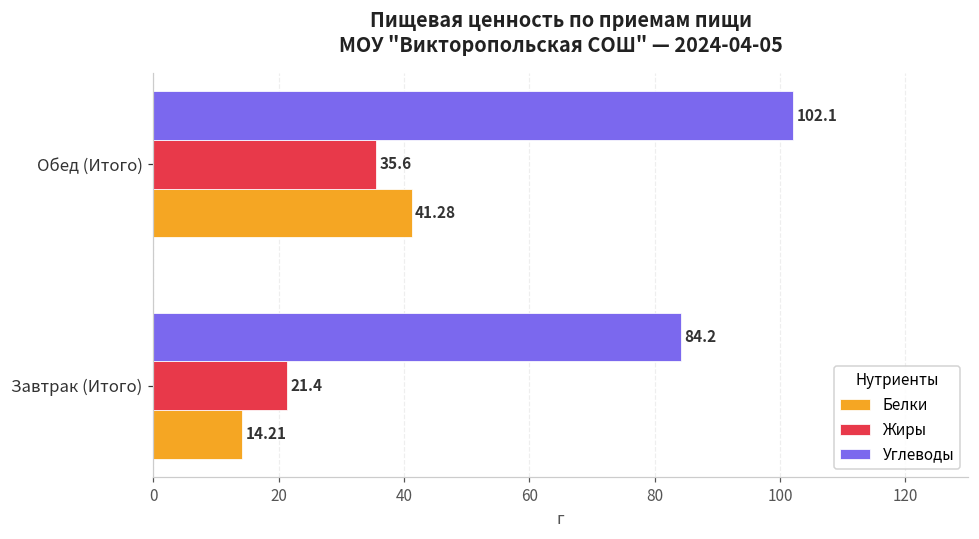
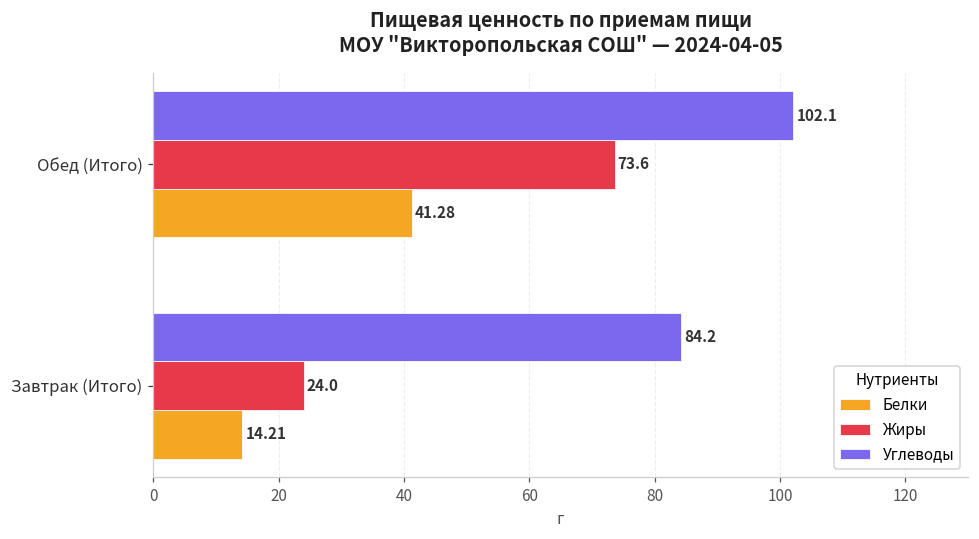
  {
    "Белки": {
      "Обед (Итого)": 41.28,
      "Завтрак (Итого)": 14.21
    },
    "Жиры": {
-     "Обед (Итого)": 35.6,
-     "Завтрак (Итого)": 21.4
+     "Обед (Итого)": 73.6,
+     "Завтрак (Итого)": 24.0
    },
    "Углеводы": {
      "Обед (Итого)": 102.1,
      "Завтрак (Итого)": 84.2
    }
  }
